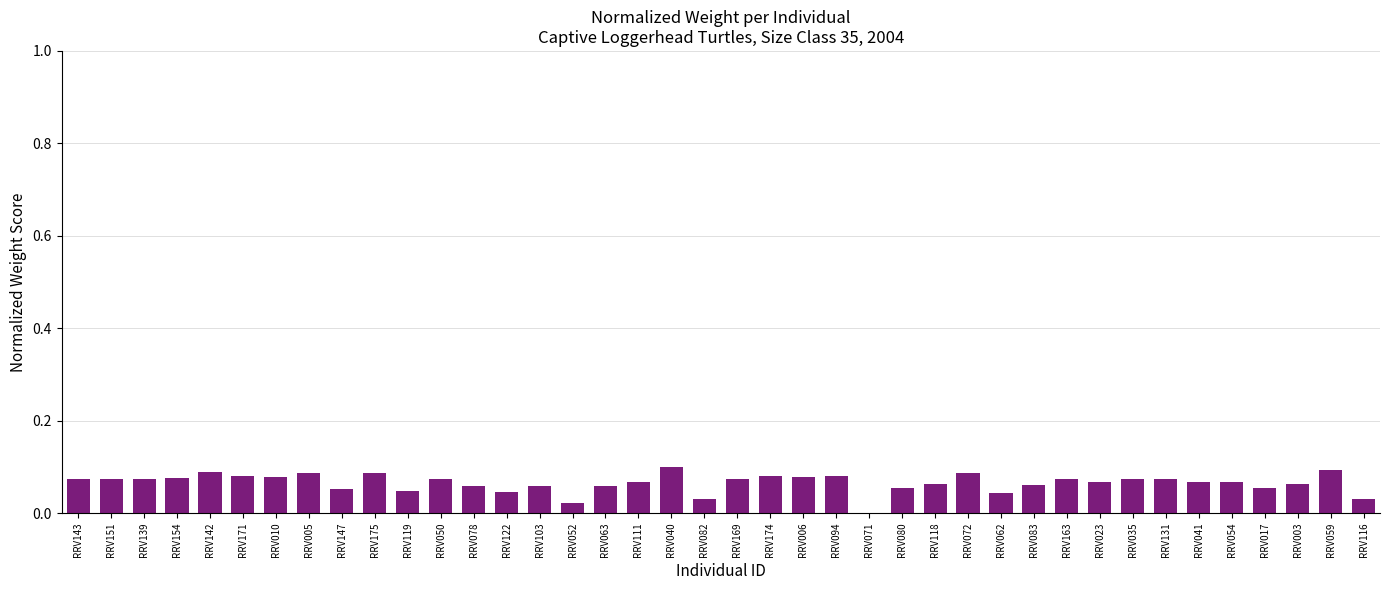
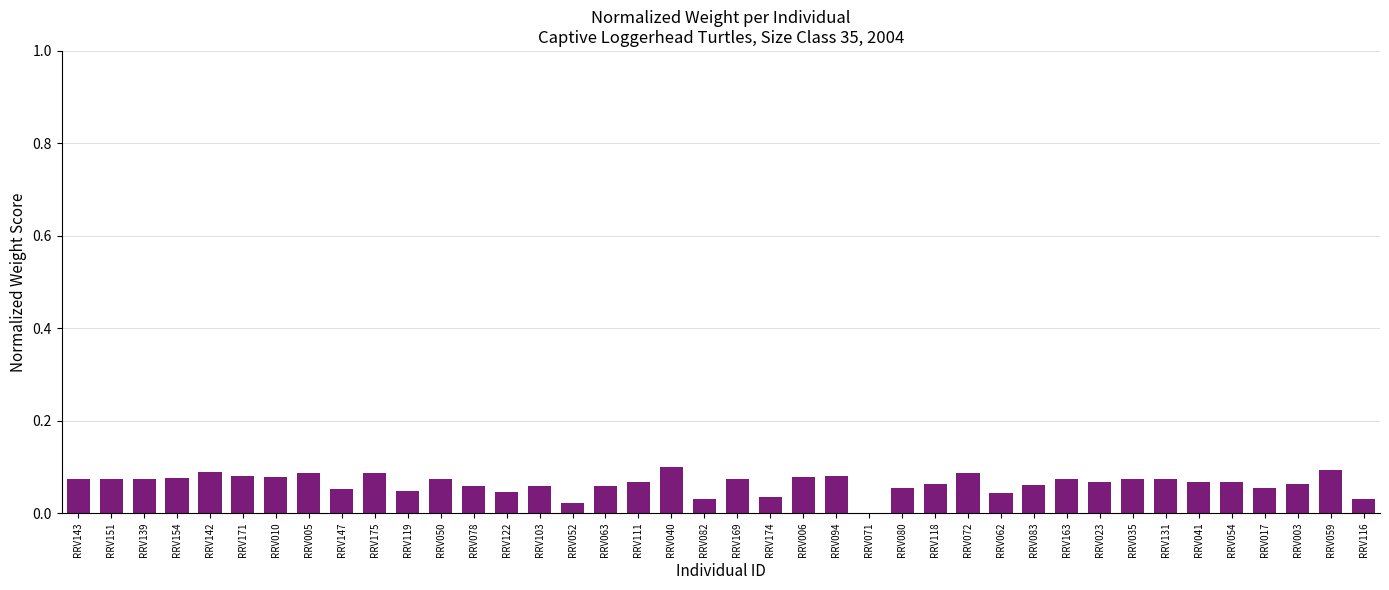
  {
    "RRV143": 0.07,
    "RRV151": 0.07,
    "RRV139": 0.07,
    "RRV154": 0.08,
    "RRV142": 0.09,
    "RRV171": 0.08,
    "RRV010": 0.08,
    "RRV005": 0.09,
    "RRV147": 0.05,
    "RRV175": 0.09,
    "RRV119": 0.05,
    "RRV050": 0.07,
    "RRV078": 0.06,
    "RRV122": 0.05,
    "RRV103": 0.06,
    "RRV052": 0.02,
    "RRV063": 0.06,
    "RRV111": 0.07,
    "RRV040": 0.10,
    "RRV082": 0.03,
    "RRV169": 0.07,
-   "RRV174": 0.08,
+   "RRV174": 0.04,
    "RRV006": 0.08,
    "RRV094": 0.08,
    "RRV071": 0.00,
    "RRV080": 0.05,
    "RRV118": 0.06,
    "RRV072": 0.09,
    "RRV062": 0.04,
    "RRV083": 0.06,
    "RRV163": 0.07,
    "RRV023": 0.07,
    "RRV035": 0.07,
    "RRV131": 0.07,
    "RRV041": 0.07,
    "RRV054": 0.07,
    "RRV017": 0.06,
    "RRV003": 0.06,
    "RRV059": 0.09,
    "RRV116": 0.03
  }
